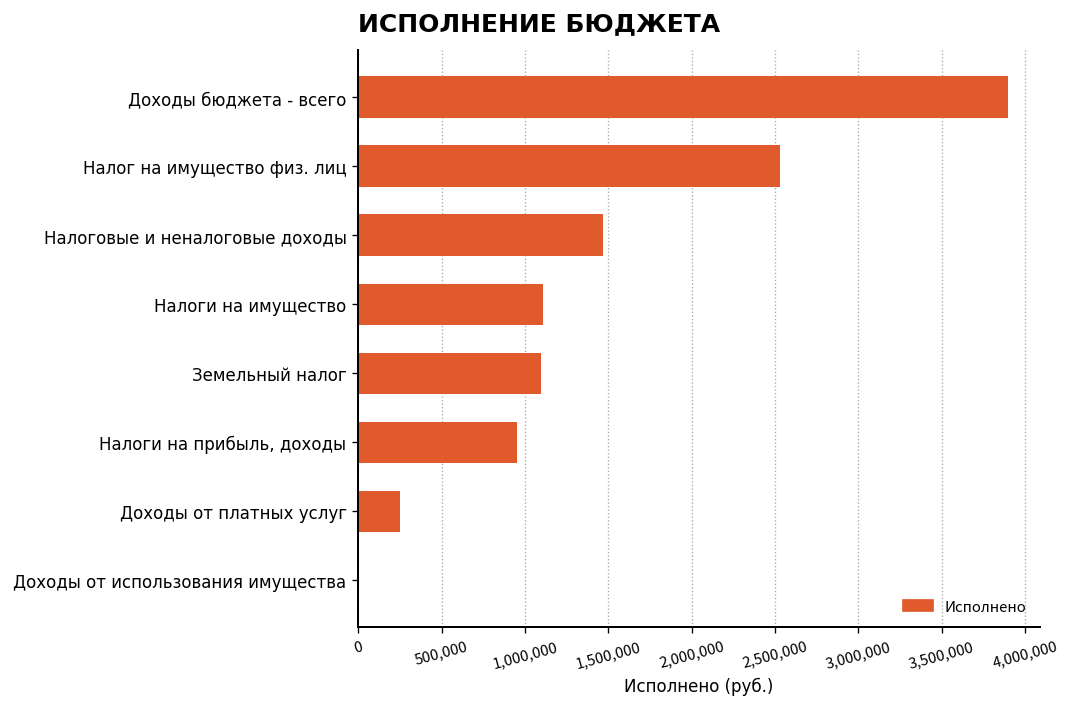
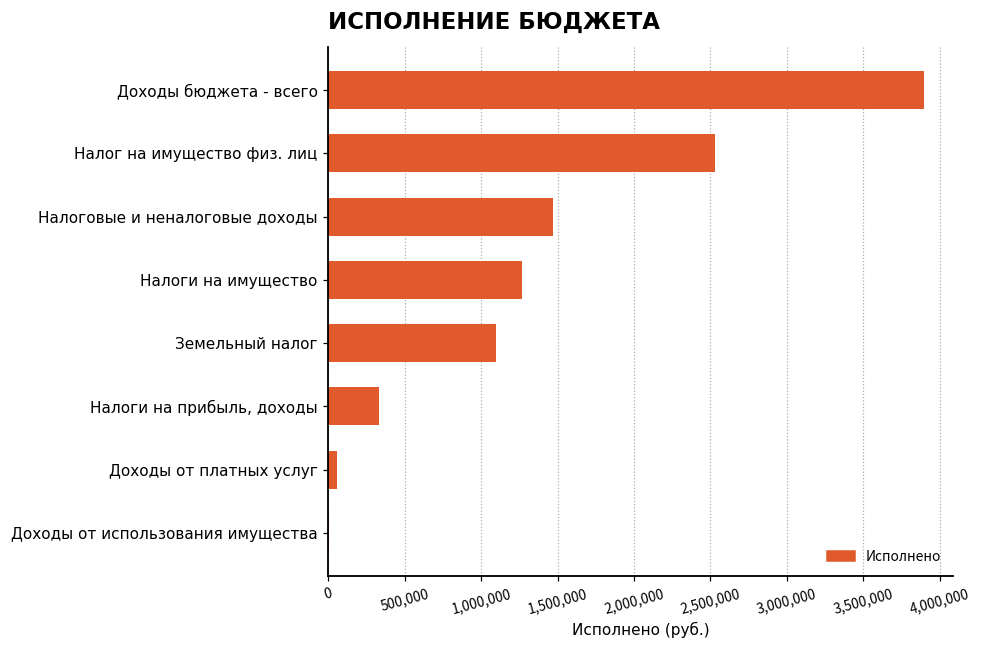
  {
    "Доходы бюджета - всего": "3,900,000",
    "Налог на имущество физ. лиц": "2,530,000",
    "Налоговые и неналоговые доходы": "1,470,000",
-   "Налоги на имущество": "1,110,000",
+   "Налоги на имущество": "1,270,000",
    "Земельный налог": "1,100,000",
-   "Налоги на прибыль, доходы": "960,000",
-   "Доходы от платных услуг": "250,000"
+   "Налоги на прибыль, доходы": "330,000",
+   "Доходы от платных услуг": "60,000"
  }
